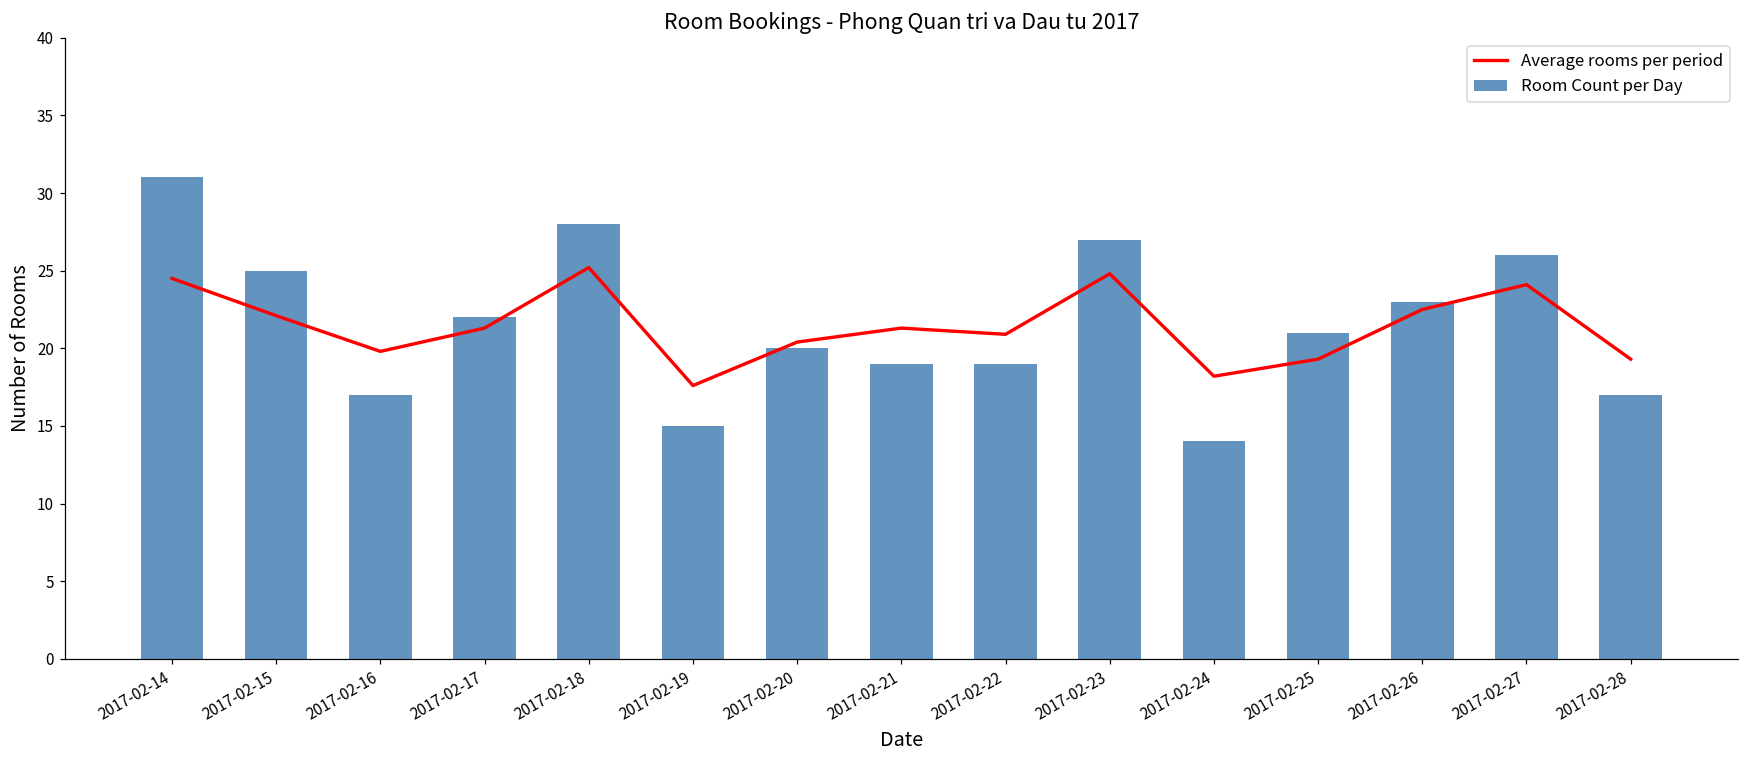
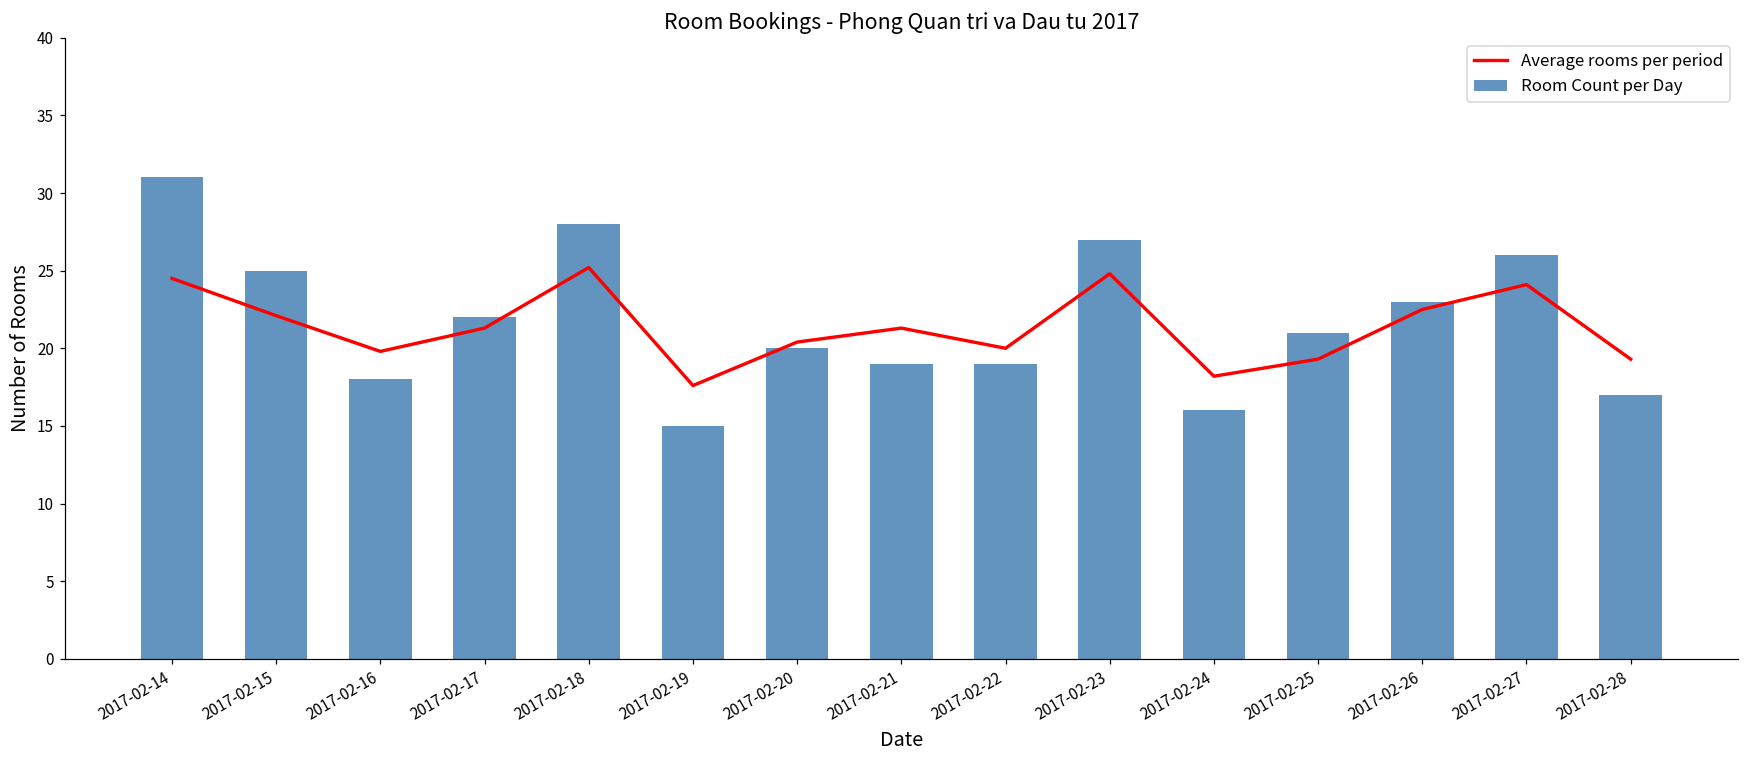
  {
    "Average rooms per period": {
      "2017-02-14": 24.5,
      "2017-02-15": 22.1,
      "2017-02-16": 19.8,
      "2017-02-17": 21.3,
      "2017-02-18": 25.2,
      "2017-02-19": 17.6,
      "2017-02-20": 20.4,
      "2017-02-21": 21.3,
-     "2017-02-22": 20.9,
+     "2017-02-22": 20.0,
      "2017-02-23": 24.8,
      "2017-02-24": 18.2,
      "2017-02-25": 19.3,
      "2017-02-26": 22.5,
      "2017-02-27": 24.1,
      "2017-02-28": 19.3
    },
    "Room Count per Day": {
      "2017-02-14": 31,
      "2017-02-15": 25,
-     "2017-02-16": 17,
+     "2017-02-16": 18,
      "2017-02-17": 22,
      "2017-02-18": 28,
      "2017-02-19": 15,
      "2017-02-20": 20,
      "2017-02-21": 19,
      "2017-02-22": 19,
      "2017-02-23": 27,
-     "2017-02-24": 14,
+     "2017-02-24": 16,
      "2017-02-25": 21,
      "2017-02-26": 23,
      "2017-02-27": 26,
      "2017-02-28": 17
    }
  }
